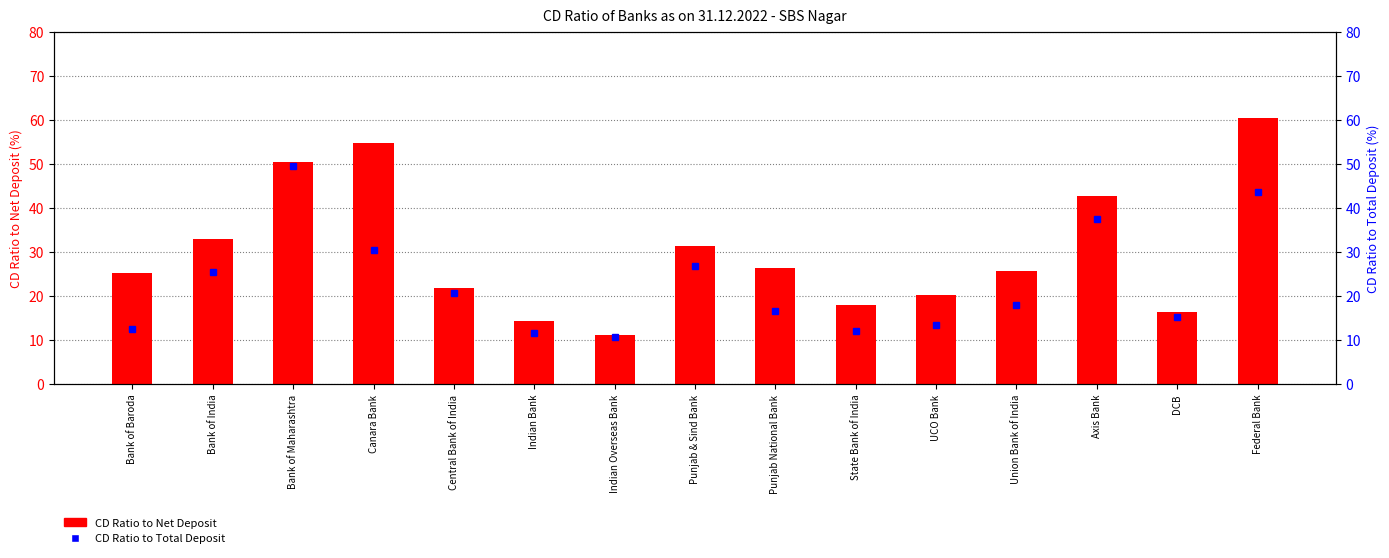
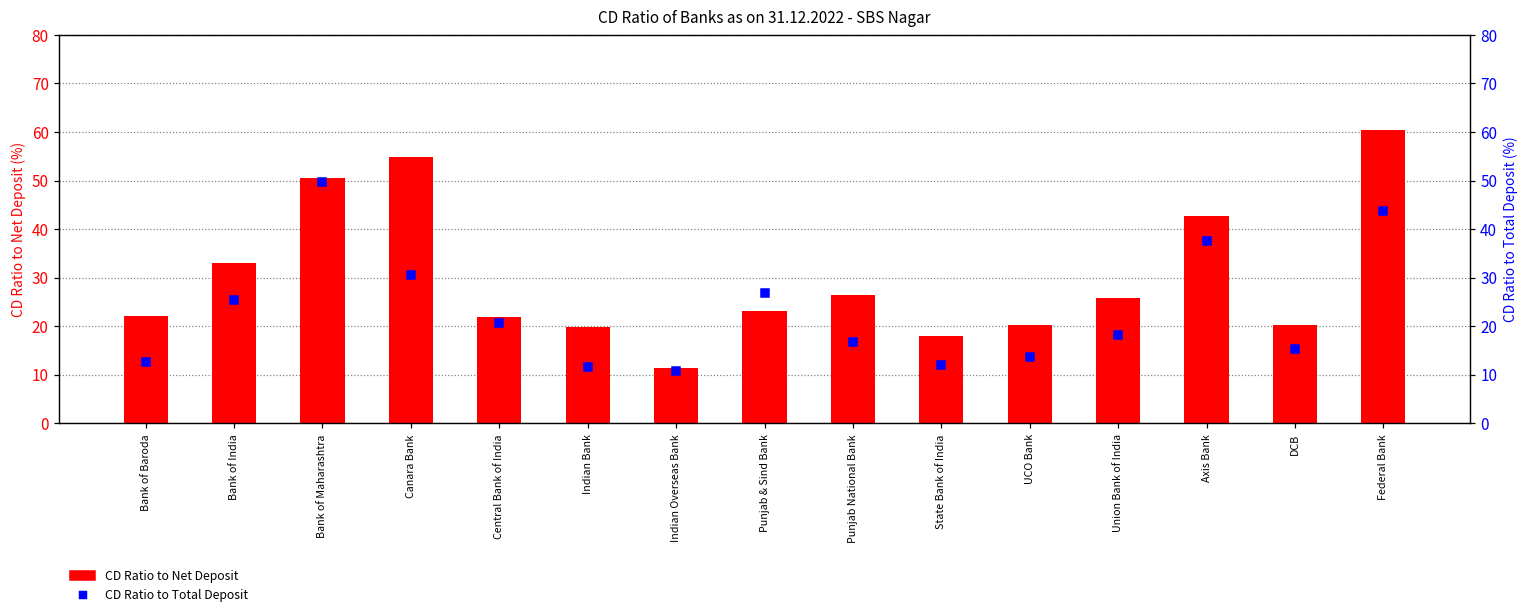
  {
    "CD Ratio to Net Deposit": {
-     "Bank of Baroda": 25,
+     "Bank of Baroda": 22,
      "Bank of India": 33,
      "Bank of Maharashtra": 50,
      "Canara Bank": 55,
      "Central Bank of India": 22,
-     "Indian Bank": 14,
+     "Indian Bank": 20,
      "Indian Overseas Bank": 11,
-     "Punjab & Sind Bank": 31,
+     "Punjab & Sind Bank": 23,
      "Punjab National Bank": 26,
      "State Bank of India": 18,
      "UCO Bank": 20,
      "Union Bank of India": 26,
      "Axis Bank": 43,
-     "DCB": 16,
+     "DCB": 20,
      "Federal Bank": 61
    }
  }
